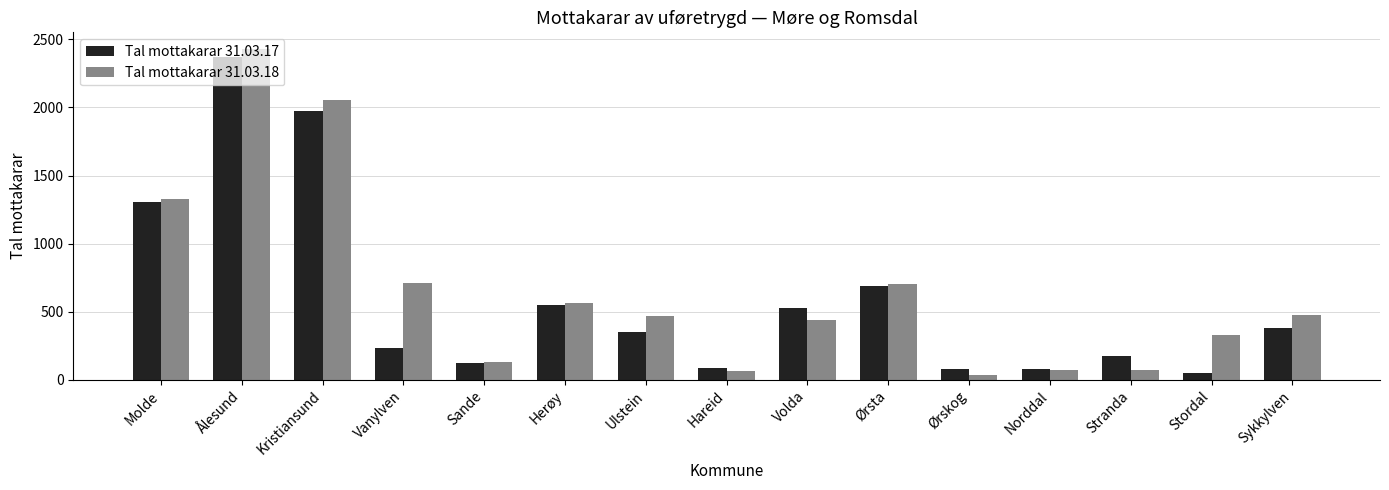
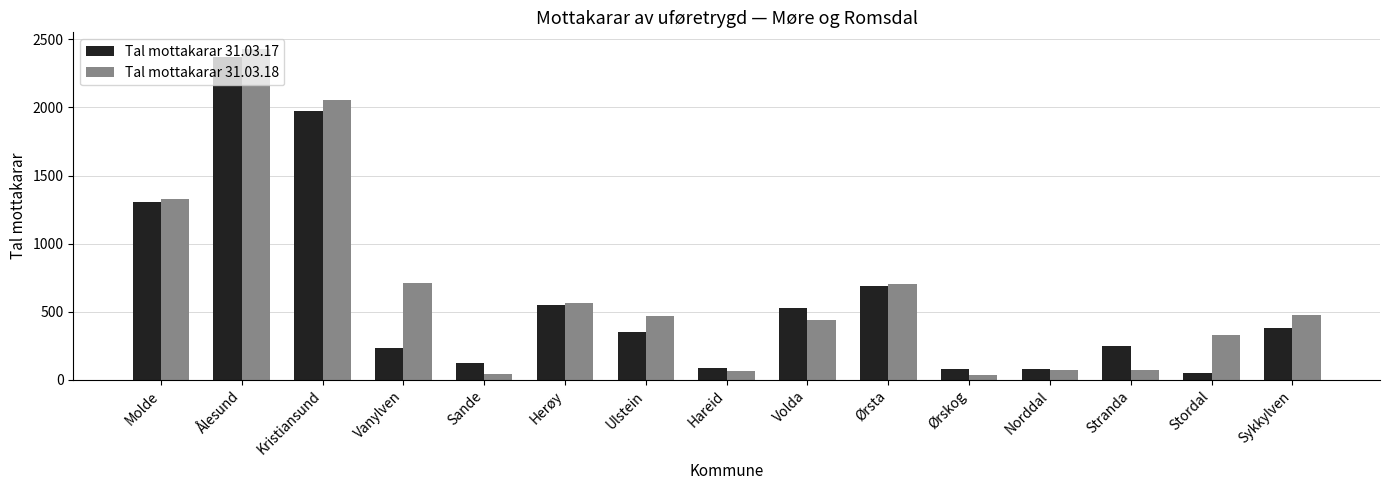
  {
    "Tal mottakarar 31.03.17": {
      "Molde": 1310,
      "Kristiansund": 1980,
      "Vanylven": 230,
      "Sande": 120,
      "Herøy": 550,
      "Ulstein": 350,
      "Hareid": 90,
      "Volda": 520,
      "Ørsta": 690,
      "Ørskog": 80,
      "Norddal": 80,
-     "Stranda": 170,
+     "Stranda": 250,
      "Stordal": 50,
      "Sykkylven": 380
    },
    "Tal mottakarar 31.03.18": {
      "Molde": 1330,
      "Kristiansund": 2050,
      "Vanylven": 710,
-     "Sande": 130,
+     "Sande": 40,
      "Herøy": 560,
      "Ulstein": 470,
      "Hareid": 70,
      "Volda": 440,
      "Ørsta": 710,
      "Ørskog": 40,
      "Norddal": 70,
      "Stranda": 70,
      "Stordal": 330,
      "Sykkylven": 470
    }
  }
